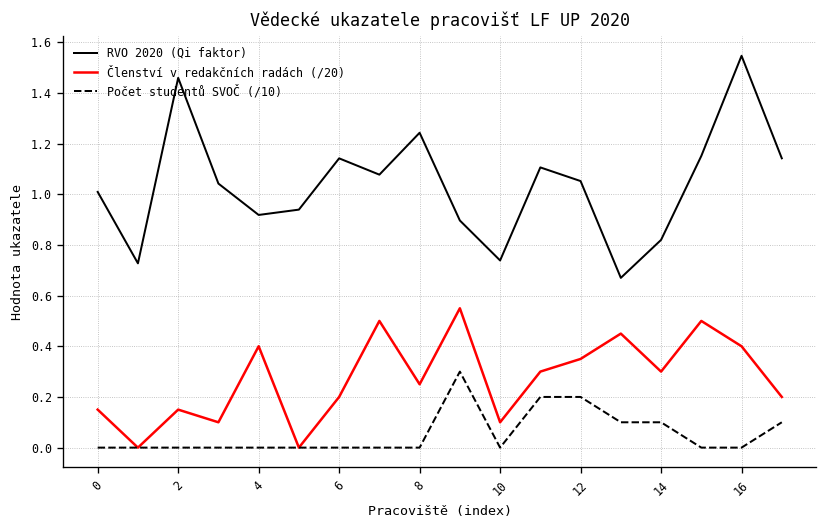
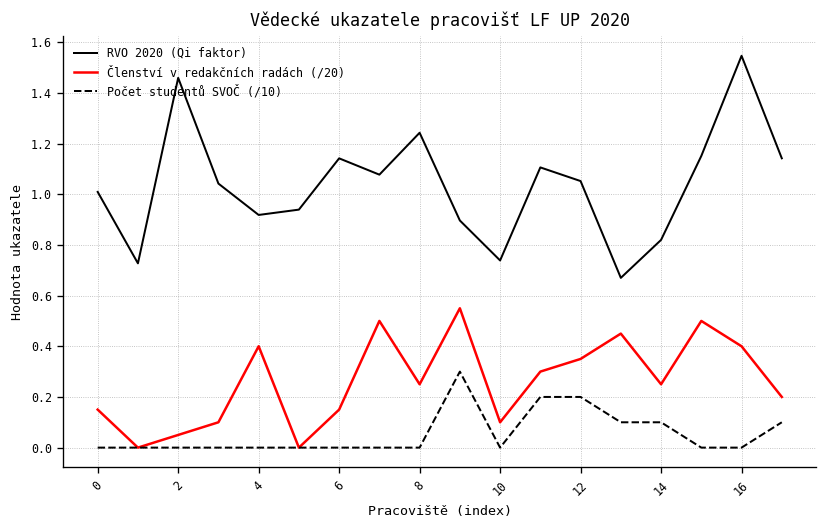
  {
    "Členství v redakčních radách (/20)": {
      "0": 0.15,
-     "2": 0.15,
+     "2": 0.05,
      "4": 0.40,
-     "6": 0.20,
+     "6": 0.15,
      "8": 0.25,
      "10": 0.10,
      "12": 0.35,
-     "14": 0.30,
+     "14": 0.25,
      "16": 0.40
    }
  }
